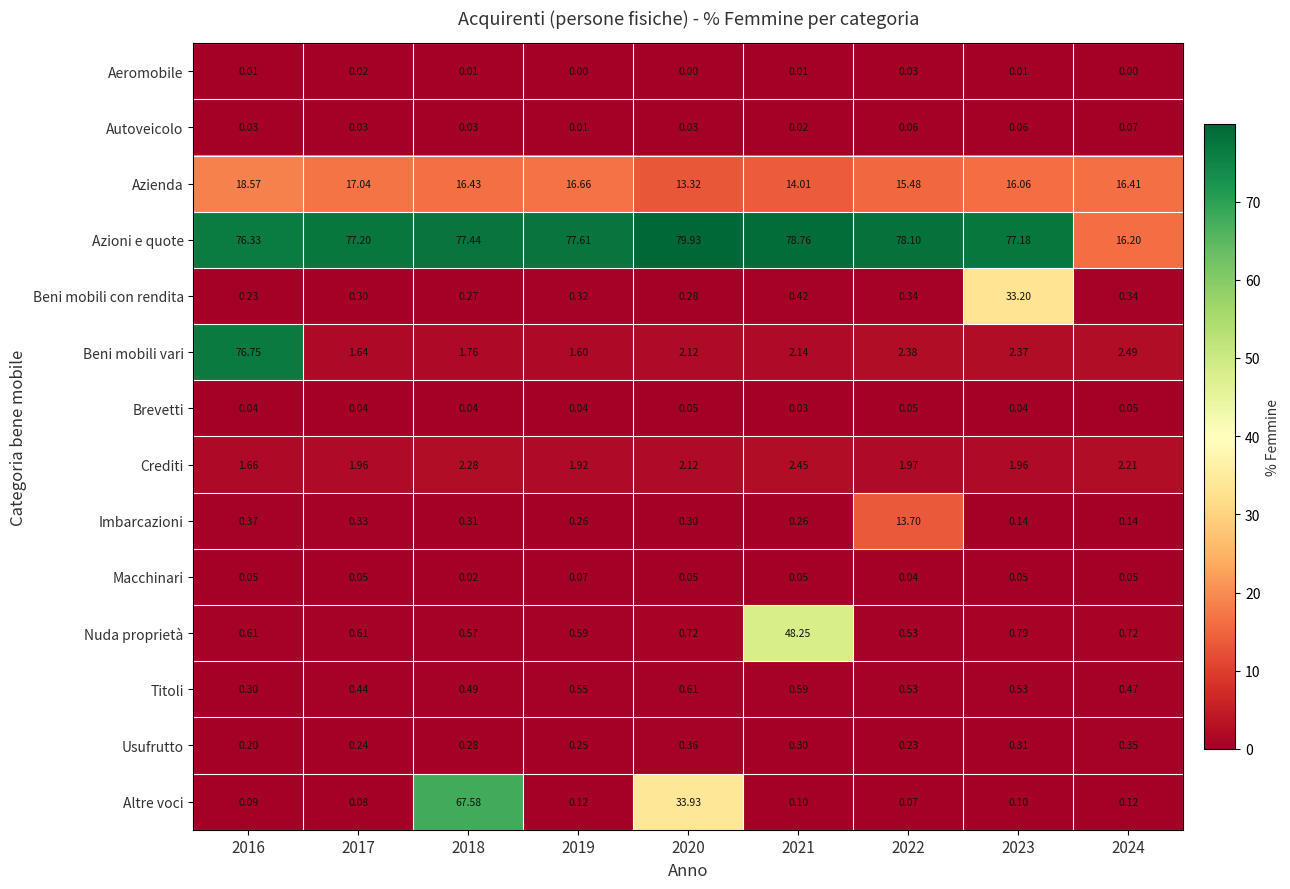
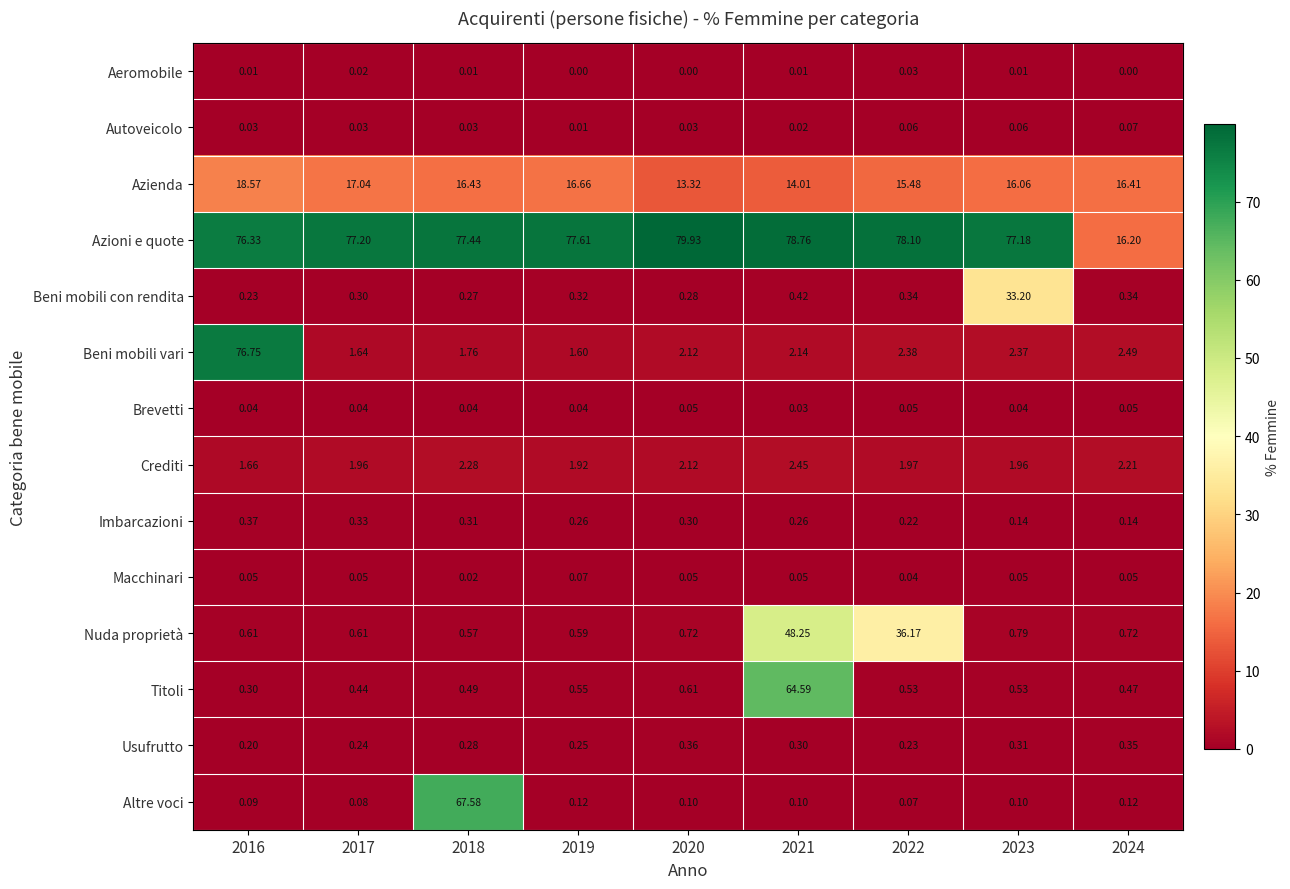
  {
    "Aeromobile": {
      "2016": 0.01,
      "2017": 0.02,
      "2018": 0.01,
      "2019": 0.00,
      "2020": 0.00,
      "2021": 0.01,
      "2022": 0.03,
      "2023": 0.01,
      "2024": 0.00
    },
    "Autoveicolo": {
      "2016": 0.03,
      "2017": 0.03,
      "2018": 0.03,
      "2019": 0.01,
      "2020": 0.03,
      "2021": 0.02,
      "2022": 0.06,
      "2023": 0.06,
      "2024": 0.07
    },
    "Azienda": {
      "2016": 18.57,
      "2017": 17.04,
      "2018": 16.43,
      "2019": 16.66,
      "2020": 13.32,
      "2021": 14.01,
      "2022": 15.48,
      "2023": 16.06,
      "2024": 16.41
    },
    "Azioni e quote": {
      "2016": 76.33,
      "2017": 77.20,
      "2018": 77.44,
      "2019": 77.61,
      "2020": 79.93,
      "2021": 78.76,
      "2022": 78.10,
      "2023": 77.18,
      "2024": 16.20
    },
    "Beni mobili con rendita": {
      "2016": 0.23,
      "2017": 0.30,
      "2018": 0.27,
      "2019": 0.32,
      "2020": 0.28,
      "2021": 0.42,
      "2022": 0.34,
      "2023": 33.20,
      "2024": 0.34
    },
    "Beni mobili vari": {
      "2016": 76.75,
      "2017": 1.64,
      "2018": 1.76,
      "2019": 1.60,
      "2020": 2.12,
      "2021": 2.14,
      "2022": 2.38,
      "2023": 2.37,
      "2024": 2.49
    },
    "Brevetti": {
      "2016": 0.04,
      "2017": 0.04,
      "2018": 0.04,
      "2019": 0.04,
      "2020": 0.05,
      "2021": 0.03,
      "2022": 0.05,
      "2023": 0.04,
      "2024": 0.05
    },
    "Crediti": {
      "2016": 1.66,
      "2017": 1.96,
      "2018": 2.28,
      "2019": 1.92,
      "2020": 2.12,
      "2021": 2.45,
      "2022": 1.97,
      "2023": 1.96,
      "2024": 2.21
    },
    "Imbarcazioni": {
      "2016": 0.37,
      "2017": 0.33,
      "2018": 0.31,
      "2019": 0.26,
      "2020": 0.30,
      "2021": 0.26,
-     "2022": 13.70,
+     "2022": 0.22,
      "2023": 0.14,
      "2024": 0.14
    },
    "Macchinari": {
      "2016": 0.05,
      "2017": 0.05,
      "2018": 0.02,
      "2019": 0.07,
      "2020": 0.05,
      "2021": 0.05,
      "2022": 0.04,
      "2023": 0.05,
      "2024": 0.05
    },
    "Nuda proprietà": {
      "2016": 0.61,
      "2017": 0.61,
      "2018": 0.57,
      "2019": 0.59,
      "2020": 0.72,
      "2021": 48.25,
-     "2022": 0.53,
+     "2022": 36.17,
      "2023": 0.79,
      "2024": 0.72
    },
    "Titoli": {
      "2016": 0.30,
      "2017": 0.44,
      "2018": 0.49,
      "2019": 0.55,
      "2020": 0.61,
-     "2021": 0.59,
+     "2021": 64.59,
      "2022": 0.53,
      "2023": 0.53,
      "2024": 0.47
    },
    "Usufrutto": {
      "2016": 0.20,
      "2017": 0.24,
      "2018": 0.28,
      "2019": 0.25,
      "2020": 0.36,
      "2021": 0.30,
      "2022": 0.23,
      "2023": 0.31,
      "2024": 0.35
    },
    "Altre voci": {
      "2016": 0.09,
      "2017": 0.08,
      "2018": 67.58,
      "2019": 0.12,
-     "2020": 33.93,
+     "2020": 0.10,
      "2021": 0.10,
      "2022": 0.07,
      "2023": 0.10,
      "2024": 0.12
    }
  }
